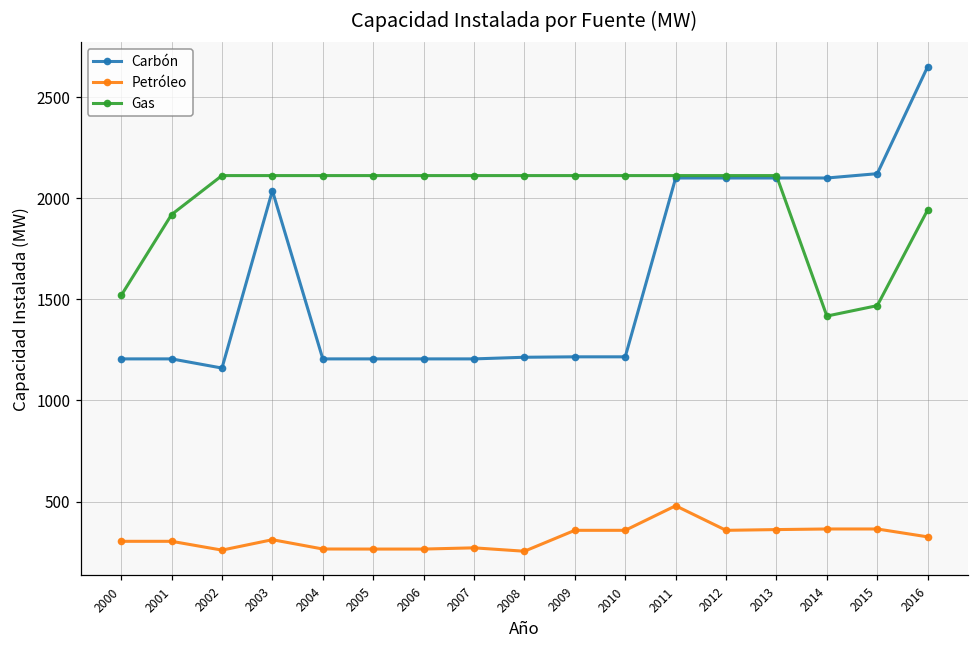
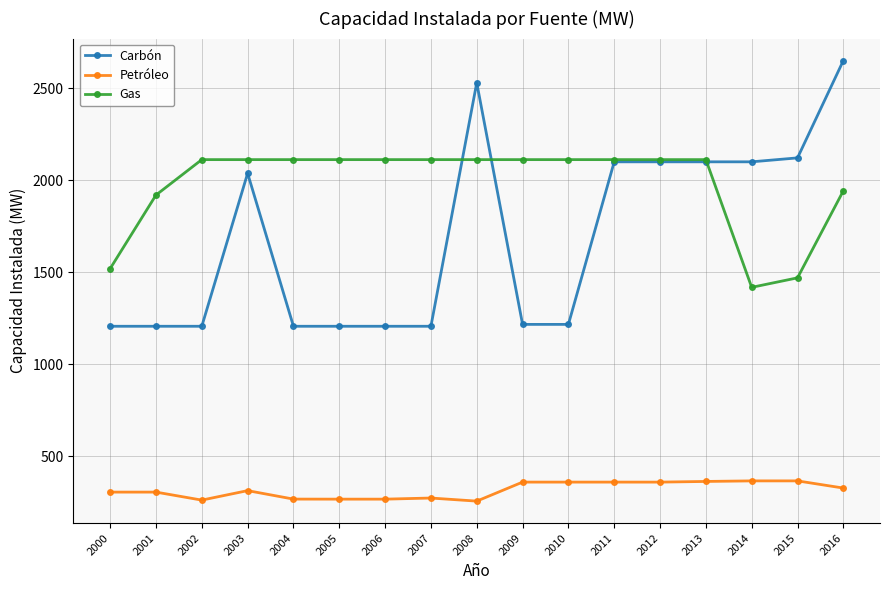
  {
    "Carbón": {
      "2000": 1210,
      "2001": 1210,
-     "2002": 1160,
+     "2002": 1210,
      "2003": 2040,
      "2004": 1210,
      "2005": 1210,
      "2006": 1210,
      "2007": 1210,
-     "2008": 1210,
+     "2008": 2530,
      "2009": 1220,
      "2010": 1220,
      "2014": 2100,
      "2015": 2120,
      "2016": 2650
    },
    "Petróleo": {
      "2000": 300,
      "2001": 300,
      "2002": 260,
      "2003": 310,
      "2004": 270,
      "2005": 270,
      "2006": 270,
      "2007": 270,
      "2008": 250,
      "2009": 360,
      "2010": 360,
-     "2011": 480,
+     "2011": 360,
      "2012": 360,
      "2013": 360,
      "2014": 360,
      "2015": 360,
      "2016": 330
    },
    "Gas": {
      "2000": 1520,
      "2001": 1920,
      "2002": 2110,
      "2003": 2110,
      "2004": 2110,
      "2005": 2110,
      "2006": 2110,
      "2007": 2110,
      "2008": 2110,
      "2009": 2110,
      "2010": 2110,
      "2014": 1420,
      "2015": 1470,
      "2016": 1940
    }
  }
